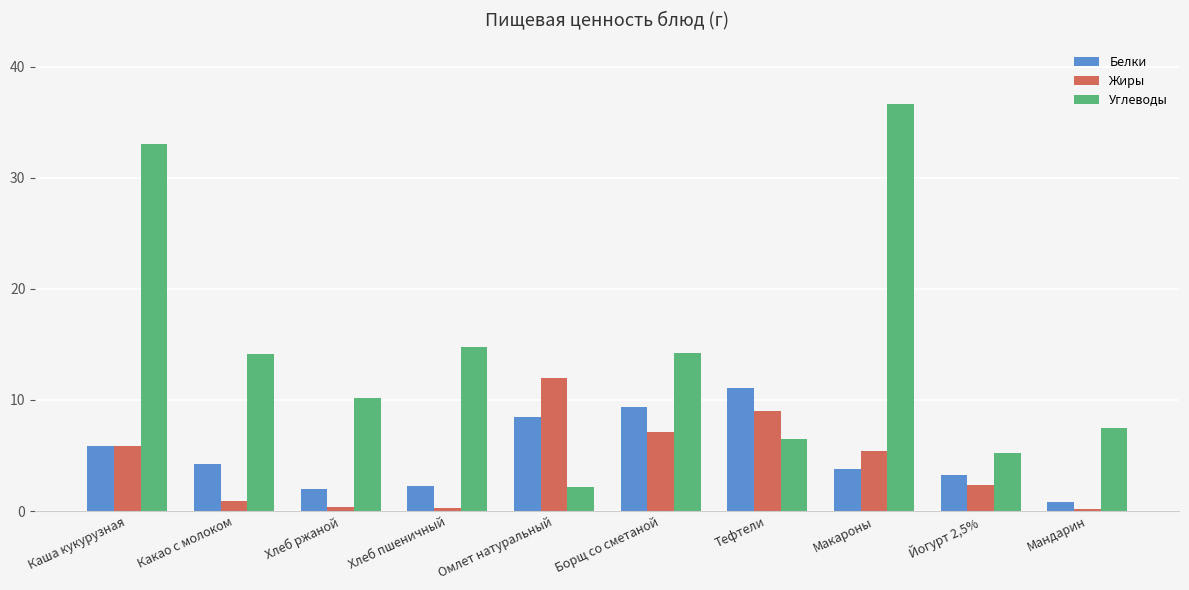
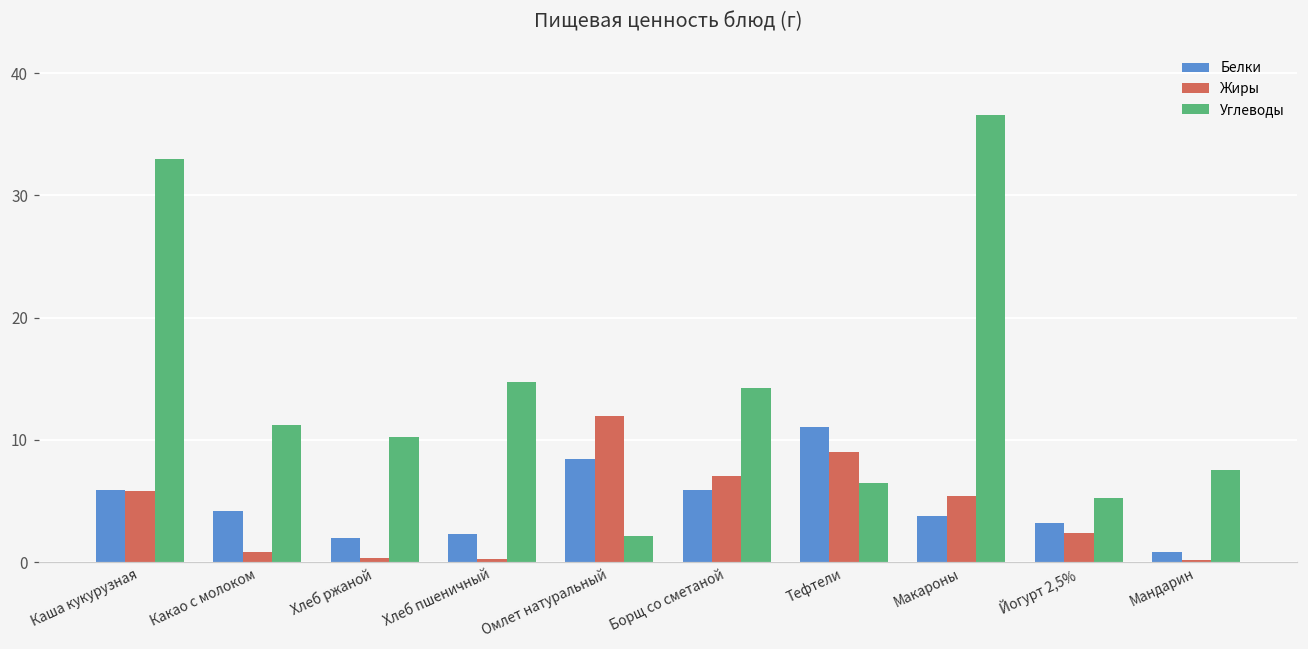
  {
    "Белки": {
      "Каша кукурузная": 5.9,
      "Какао с молоком": 4.2,
      "Хлеб ржаной": 2.0,
      "Хлеб пшеничный": 2.3,
      "Омлет натуральный": 8.5,
-     "Борщ со сметаной": 9.4,
+     "Борщ со сметаной": 5.9,
      "Тефтели": 11.1,
      "Макароны": 3.8,
      "Йогурт 2,5%": 3.2,
      "Мандарин": 0.8
    },
    "Жиры": {
      "Каша кукурузная": 5.8,
      "Какао с молоком": 0.9,
      "Хлеб ржаной": 0.4,
      "Хлеб пшеничный": 0.2,
      "Омлет натуральный": 12.0,
      "Борщ со сметаной": 7.1,
      "Тефтели": 9.0,
      "Макароны": 5.4,
      "Йогурт 2,5%": 2.4
    },
    "Углеводы": {
      "Каша кукурузная": 33.0,
-     "Какао с молоком": 14.2,
+     "Какао с молоком": 11.3,
      "Хлеб ржаной": 10.2,
      "Хлеб пшеничный": 14.8,
      "Омлет натуральный": 2.2,
      "Борщ со сметаной": 14.3,
      "Тефтели": 6.5,
      "Макароны": 36.6,
      "Йогурт 2,5%": 5.2,
      "Мандарин": 7.5
    }
  }
